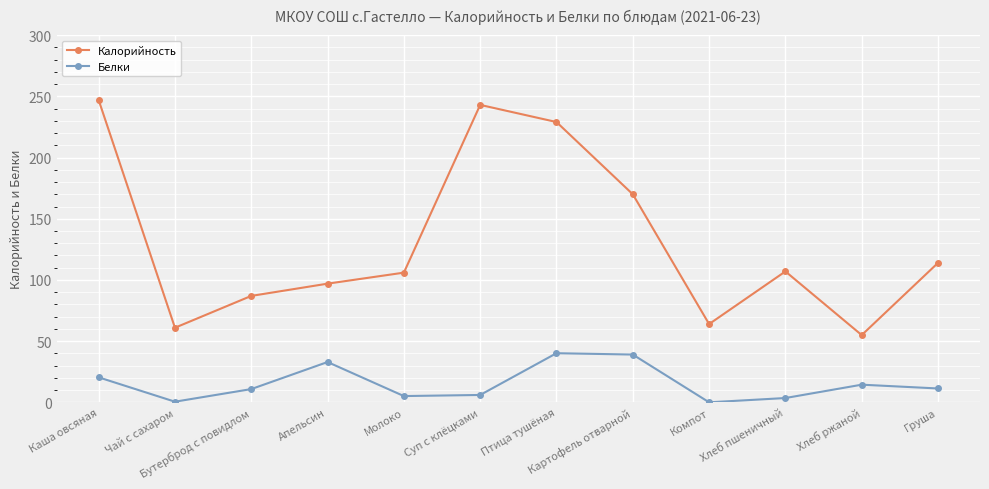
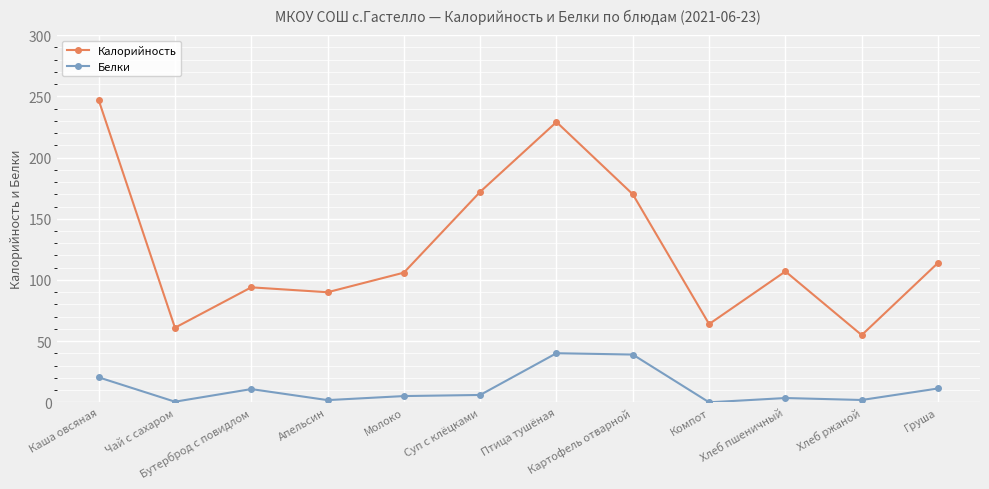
  {
    "Калорийность": {
      "Каша овсяная": 247,
      "Чай с сахаром": 61,
-     "Бутерброд с повидлом": 87,
-     "Апельсин": 97,
+     "Бутерброд с повидлом": 94,
+     "Апельсин": 90,
      "Молоко": 106,
-     "Суп с клёцками": 243,
+     "Суп с клёцками": 172,
      "Птица тушёная": 229,
      "Картофель отварной": 170,
      "Компот": 64,
      "Хлеб пшеничный": 107,
      "Хлеб ржаной": 55,
      "Груша": 114
    },
    "Белки": {
      "Каша овсяная": 21,
      "Чай с сахаром": 1,
      "Бутерброд с повидлом": 11,
-     "Апельсин": 33,
+     "Апельсин": 2,
      "Молоко": 5,
      "Суп с клёцками": 6,
      "Птица тушёная": 40,
      "Картофель отварной": 39,
      "Компот": 0,
      "Хлеб пшеничный": 4,
-     "Хлеб ржаной": 15,
+     "Хлеб ржаной": 2,
      "Груша": 11
    }
  }
